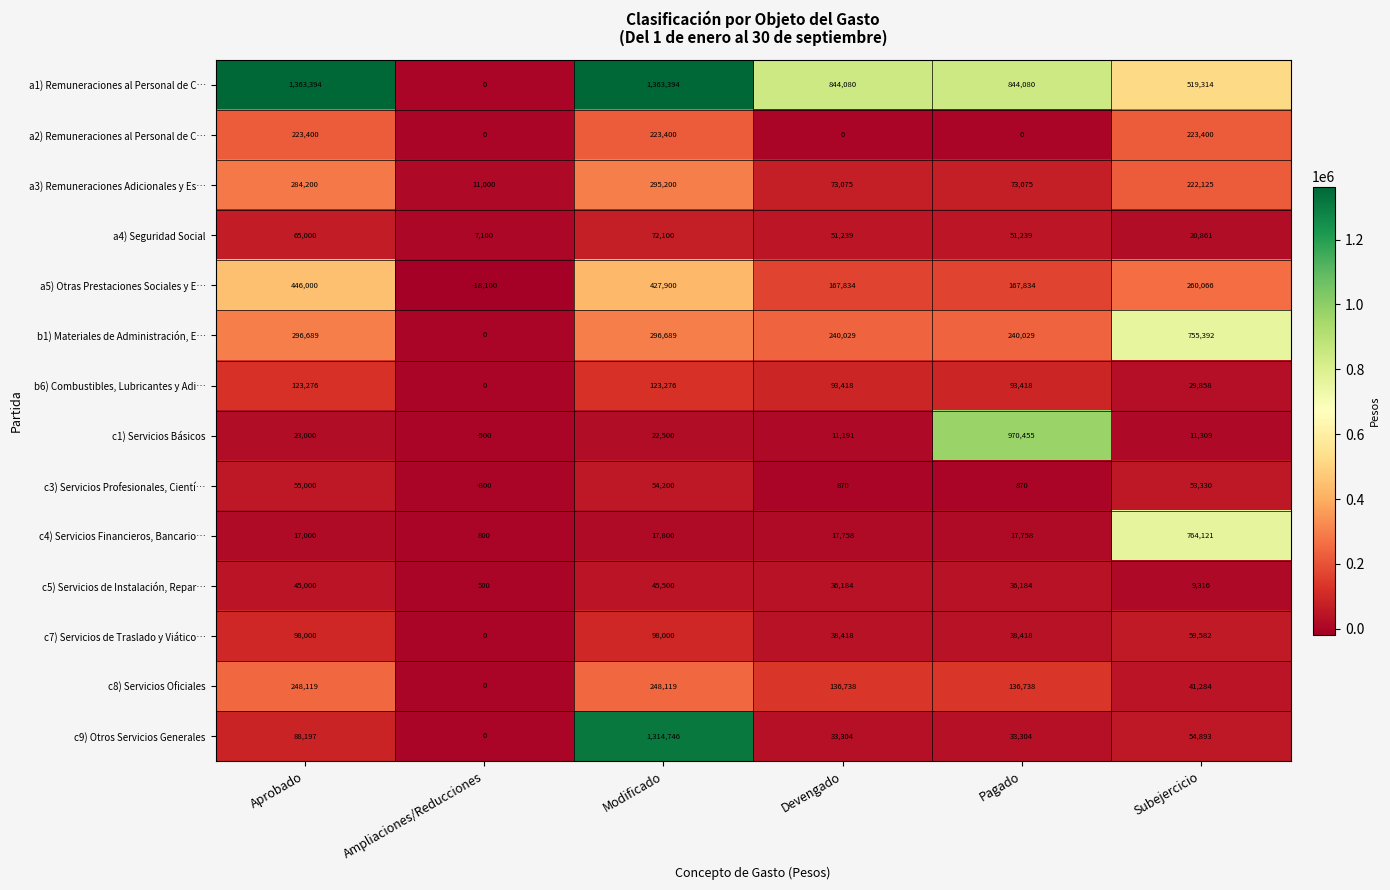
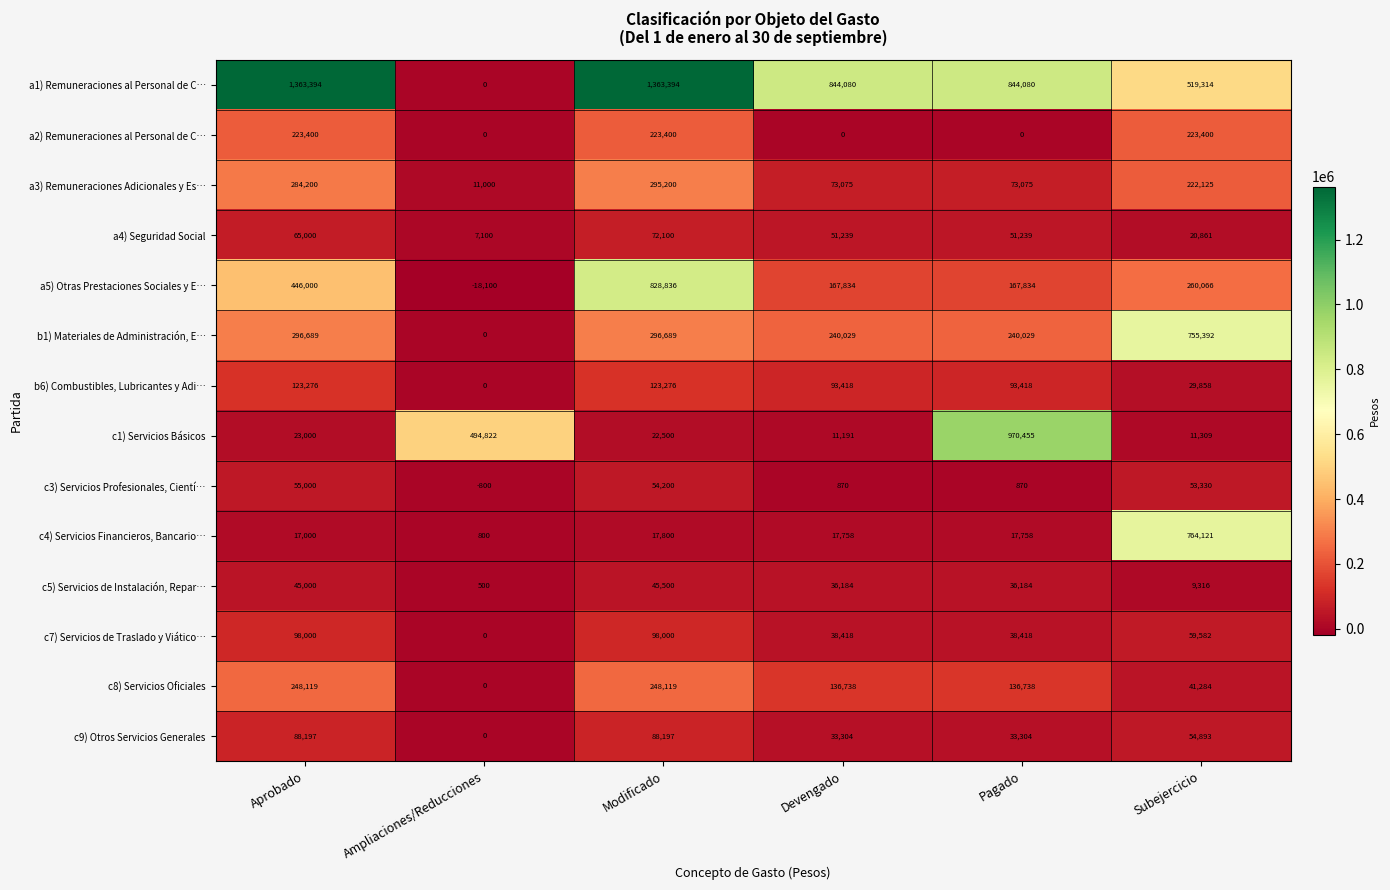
  {
    "a1) Remuneraciones al Personal de C…": {
      "Aprobado": "1,363,394",
      "Ampliaciones/Reducciones": "0",
      "Modificado": "1,363,394",
      "Devengado": "844,080",
      "Pagado": "844,080",
      "Subejercicio": "519,314"
    },
    "a2) Remuneraciones al Personal de C…": {
      "Aprobado": "223,400",
      "Ampliaciones/Reducciones": "0",
      "Modificado": "223,400",
      "Devengado": "0",
      "Pagado": "0",
      "Subejercicio": "223,400"
    },
    "a3) Remuneraciones Adicionales y Es…": {
      "Aprobado": "284,200",
      "Ampliaciones/Reducciones": "11,000",
      "Modificado": "295,200",
      "Devengado": "73,075",
      "Pagado": "73,075",
      "Subejercicio": "222,125"
    },
    "a4) Seguridad Social": {
      "Aprobado": "65,000",
      "Ampliaciones/Reducciones": "7,100",
      "Modificado": "72,100",
      "Devengado": "51,239",
      "Pagado": "51,239",
      "Subejercicio": "20,861"
    },
    "a5) Otras Prestaciones Sociales y E…": {
      "Aprobado": "446,000",
      "Ampliaciones/Reducciones": "-18,100",
-     "Modificado": "427,900",
+     "Modificado": "828,836",
      "Devengado": "167,834",
      "Pagado": "167,834",
      "Subejercicio": "260,066"
    },
    "b1) Materiales de Administración, E…": {
      "Aprobado": "296,689",
      "Ampliaciones/Reducciones": "0",
      "Modificado": "296,689",
      "Devengado": "240,029",
      "Pagado": "240,029",
      "Subejercicio": "755,392"
    },
    "b6) Combustibles, Lubricantes y Adi…": {
      "Aprobado": "123,276",
      "Ampliaciones/Reducciones": "0",
      "Modificado": "123,276",
      "Devengado": "93,418",
      "Pagado": "93,418",
      "Subejercicio": "29,858"
    },
    "c1) Servicios Básicos": {
      "Aprobado": "23,000",
-     "Ampliaciones/Reducciones": "-500",
+     "Ampliaciones/Reducciones": "494,822",
      "Modificado": "22,500",
      "Devengado": "11,191",
      "Pagado": "970,455",
      "Subejercicio": "11,309"
    },
    "c3) Servicios Profesionales, Cientí…": {
      "Aprobado": "55,000",
      "Ampliaciones/Reducciones": "-800",
      "Modificado": "54,200",
      "Devengado": "870",
      "Pagado": "870",
      "Subejercicio": "53,330"
    },
    "c4) Servicios Financieros, Bancario…": {
      "Aprobado": "17,000",
      "Ampliaciones/Reducciones": "800",
      "Modificado": "17,800",
      "Devengado": "17,758",
      "Pagado": "17,758",
      "Subejercicio": "764,121"
    },
    "c5) Servicios de Instalación, Repar…": {
      "Aprobado": "45,000",
      "Ampliaciones/Reducciones": "500",
      "Modificado": "45,500",
      "Devengado": "36,184",
      "Pagado": "36,184",
      "Subejercicio": "9,316"
    },
    "c7) Servicios de Traslado y Viático…": {
      "Aprobado": "98,000",
      "Ampliaciones/Reducciones": "0",
      "Modificado": "98,000",
      "Devengado": "38,418",
      "Pagado": "38,418",
      "Subejercicio": "59,582"
    },
    "c8) Servicios Oficiales": {
      "Aprobado": "248,119",
      "Ampliaciones/Reducciones": "0",
      "Modificado": "248,119",
      "Devengado": "136,738",
      "Pagado": "136,738",
      "Subejercicio": "41,284"
    },
    "c9) Otros Servicios Generales": {
      "Aprobado": "88,197",
      "Ampliaciones/Reducciones": "0",
-     "Modificado": "1,314,746",
+     "Modificado": "88,197",
      "Devengado": "33,304",
      "Pagado": "33,304",
      "Subejercicio": "54,893"
    }
  }
